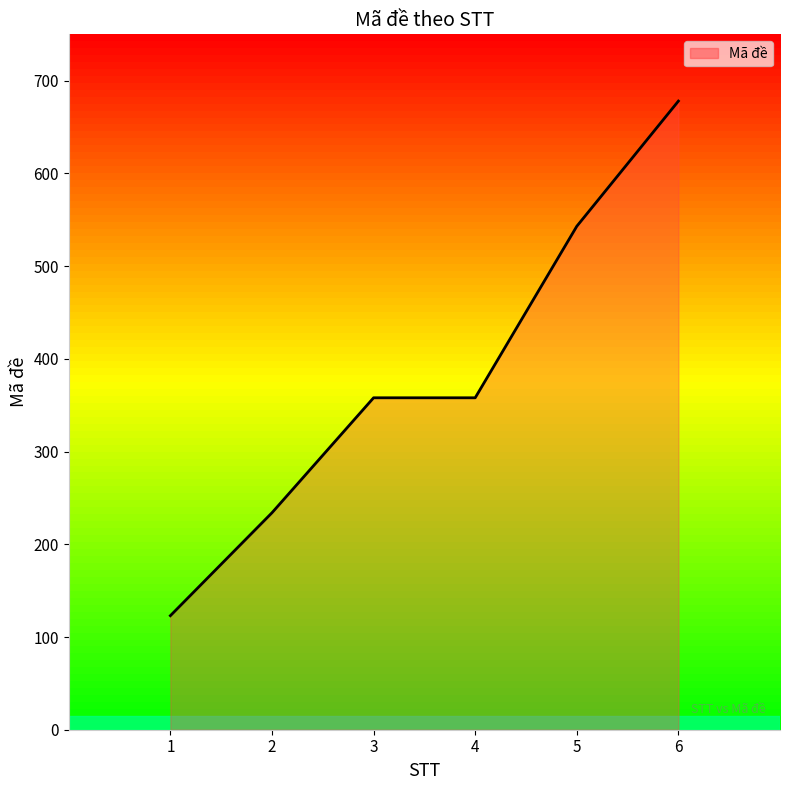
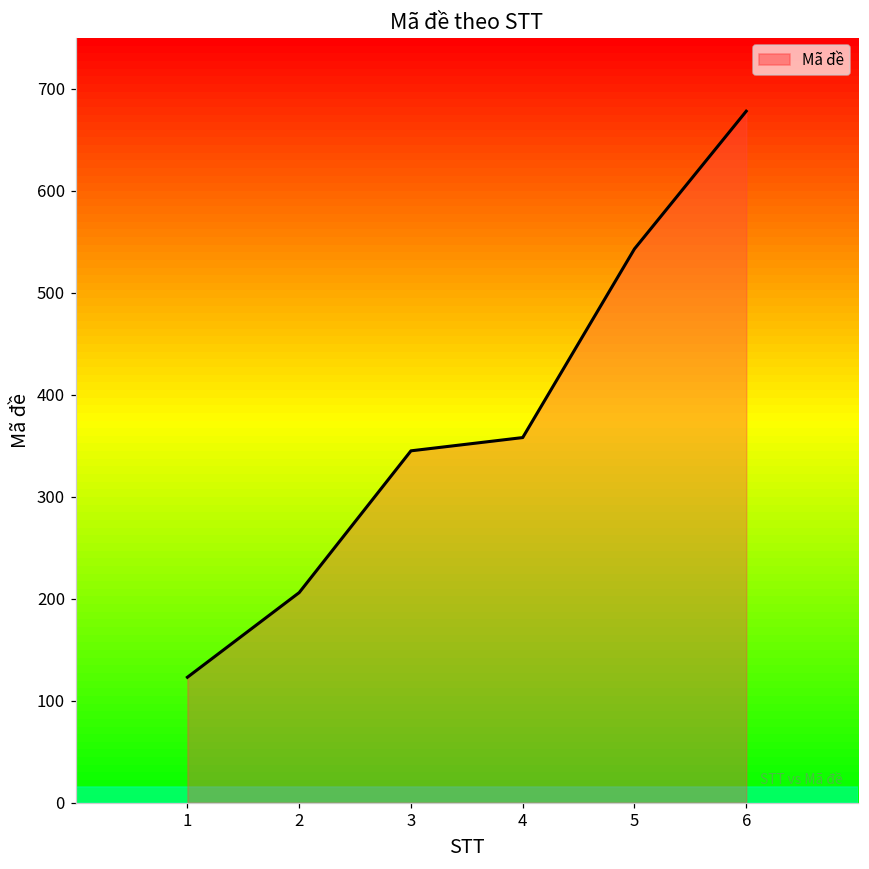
  {
    "1": 120,
-   "2": 230,
-   "3": 360,
+   "2": 210,
+   "3": 350,
    "4": 360,
    "5": 540,
    "6": 680
  }
